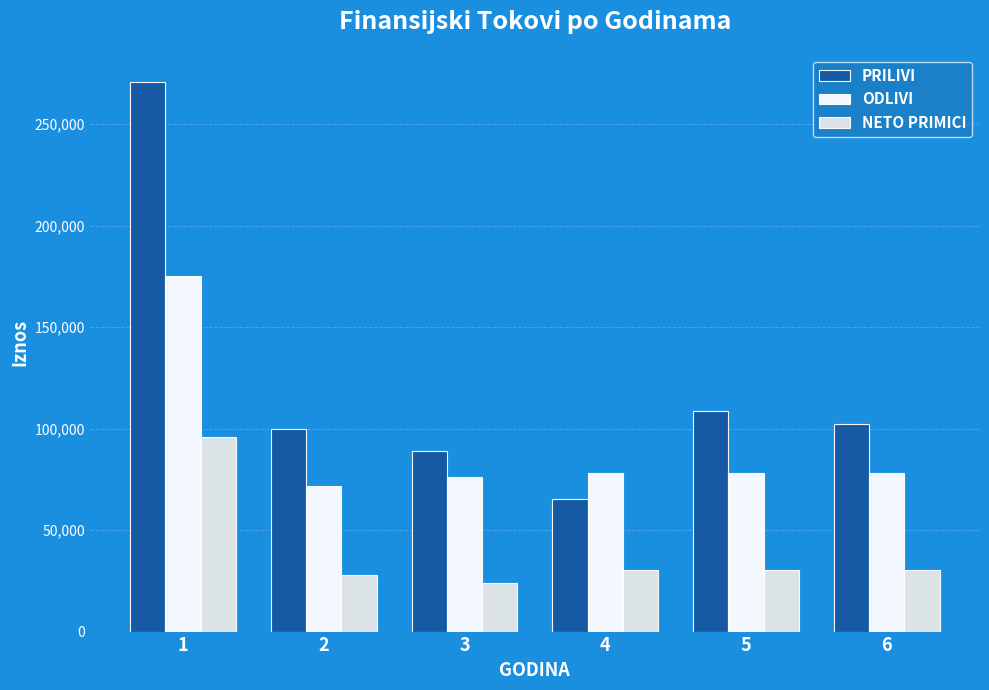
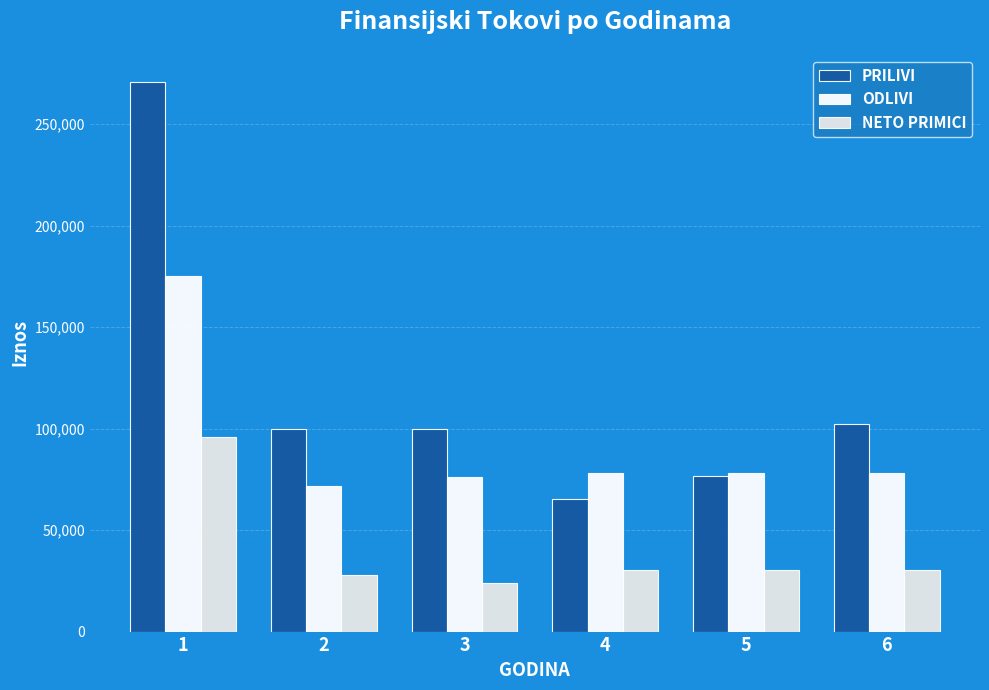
  {
    "PRILIVI": {
      "1": "271,000",
      "2": "100,000",
-     "3": "89,000",
+     "3": "100,000",
      "4": "65,000",
-     "5": "109,000",
+     "5": "77,000",
      "6": "102,000"
    }
  }
